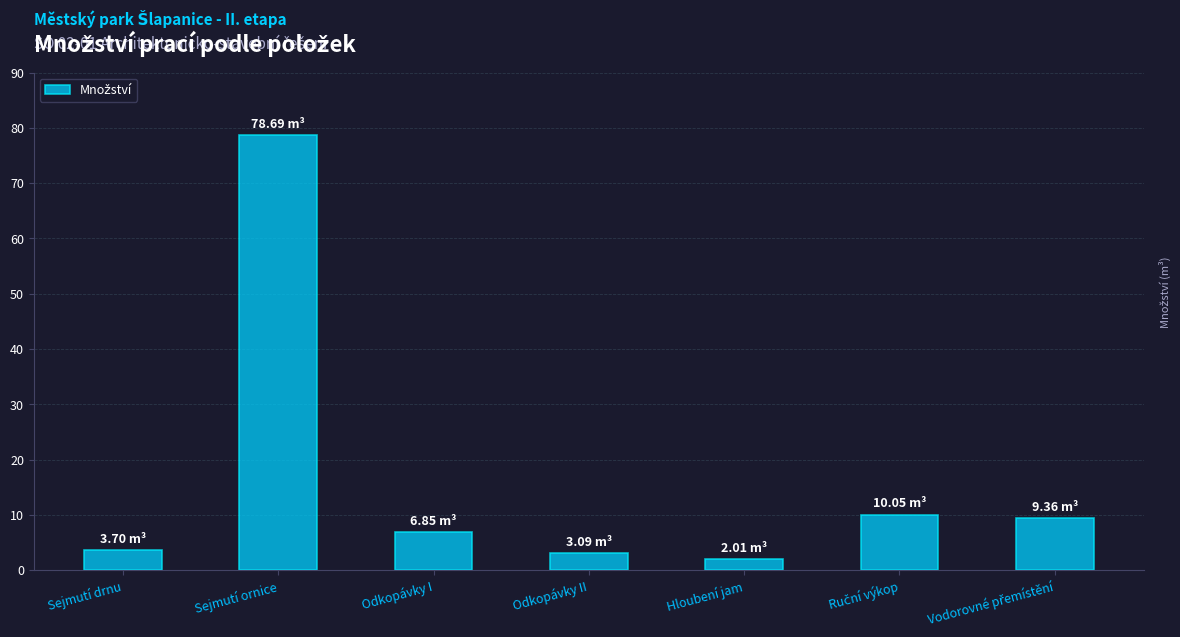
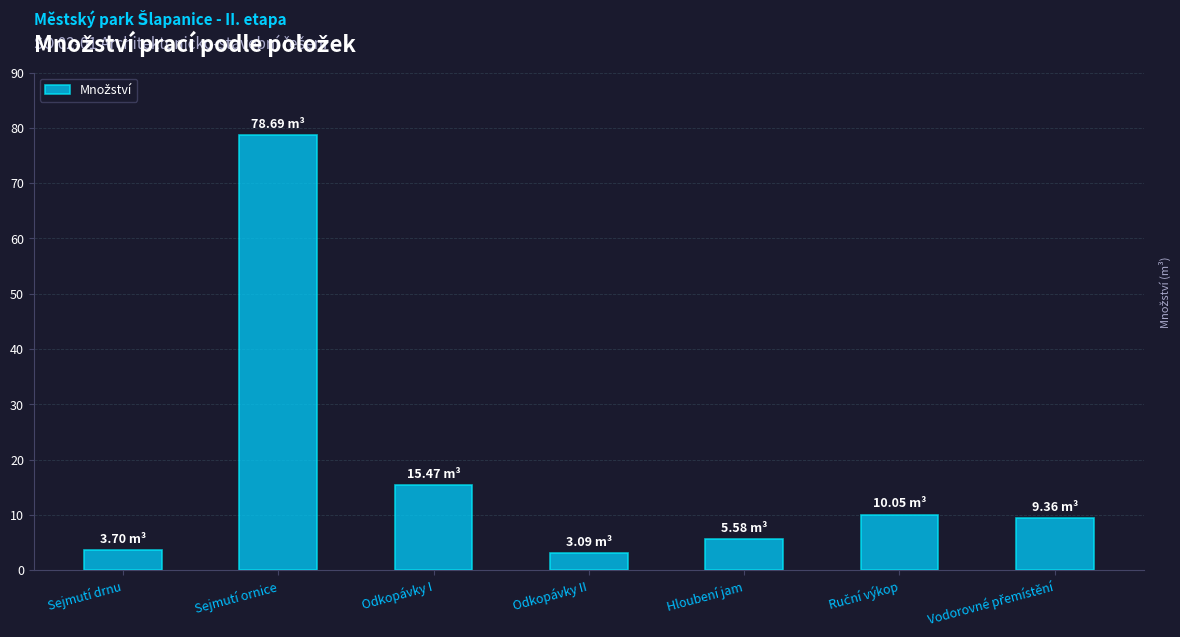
  {
    "Sejmutí drnu": 3.70,
    "Sejmutí ornice": 78.69,
-   "Odkopávky I": 6.85,
+   "Odkopávky I": 15.47,
    "Odkopávky II": 3.09,
-   "Hloubení jam": 2.01,
+   "Hloubení jam": 5.58,
    "Ruční výkop": 10.05,
    "Vodorovné přemístění": 9.36
  }
